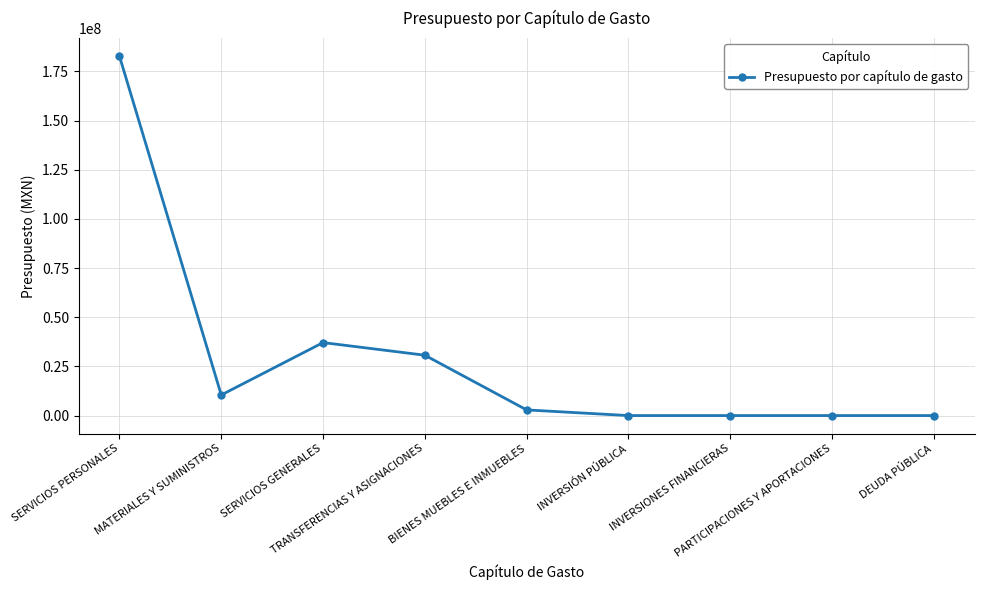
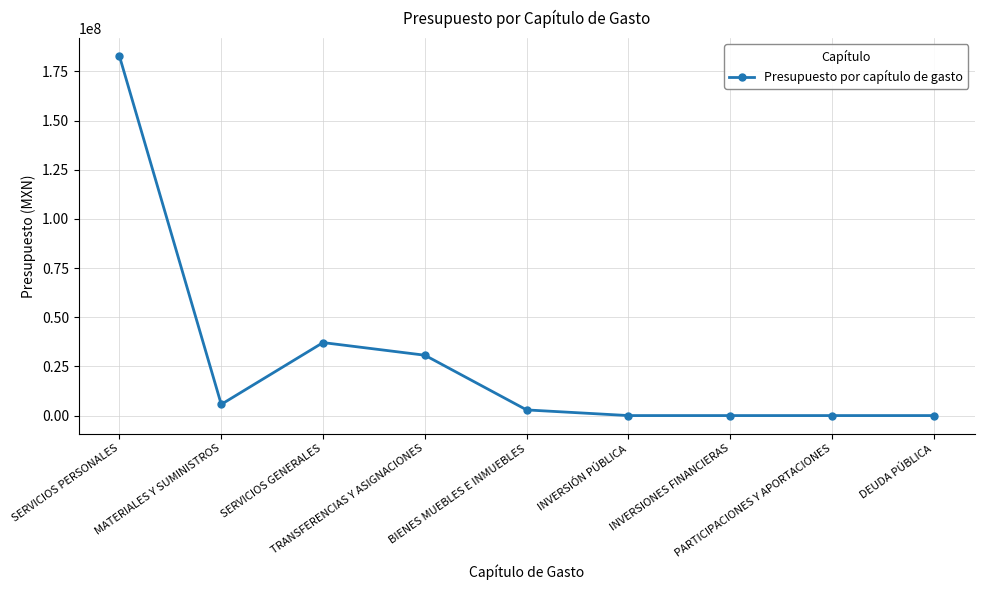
  {
    "SERVICIOS PERSONALES": 183000000,
-   "MATERIALES Y SUMINISTROS": 10000000,
+   "MATERIALES Y SUMINISTROS": 6000000,
    "SERVICIOS GENERALES": 37000000,
    "TRANSFERENCIAS Y ASIGNACIONES": 31000000,
    "BIENES MUEBLES E INMUEBLES": 3000000,
    "INVERSIÓN PÚBLICA": 0,
    "INVERSIONES FINANCIERAS": 0,
    "PARTICIPACIONES Y APORTACIONES": 0,
    "DEUDA PÚBLICA": 0
  }
